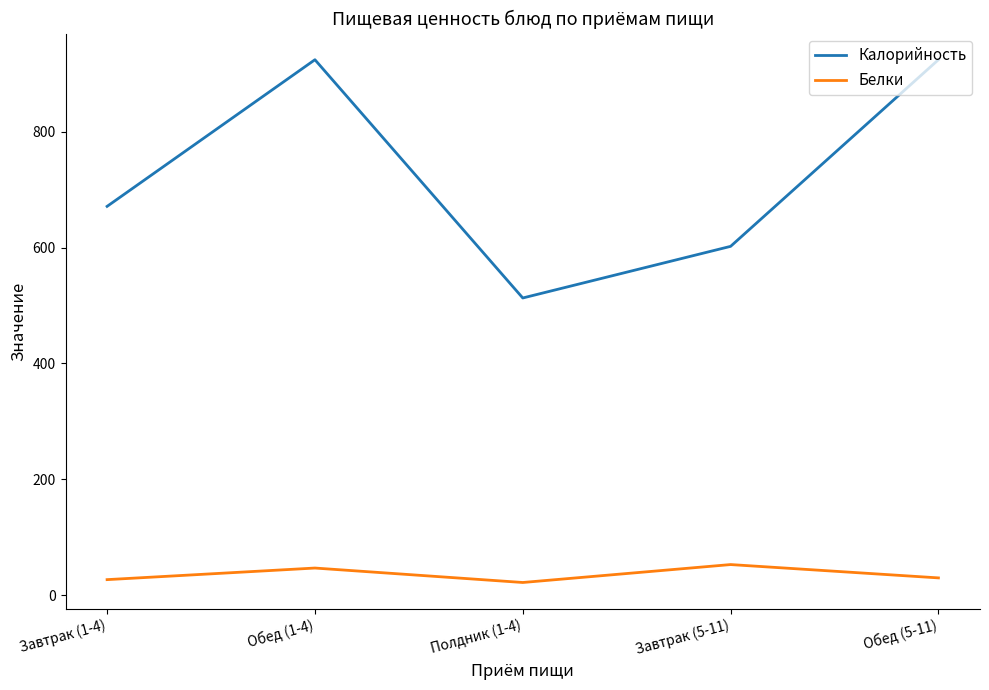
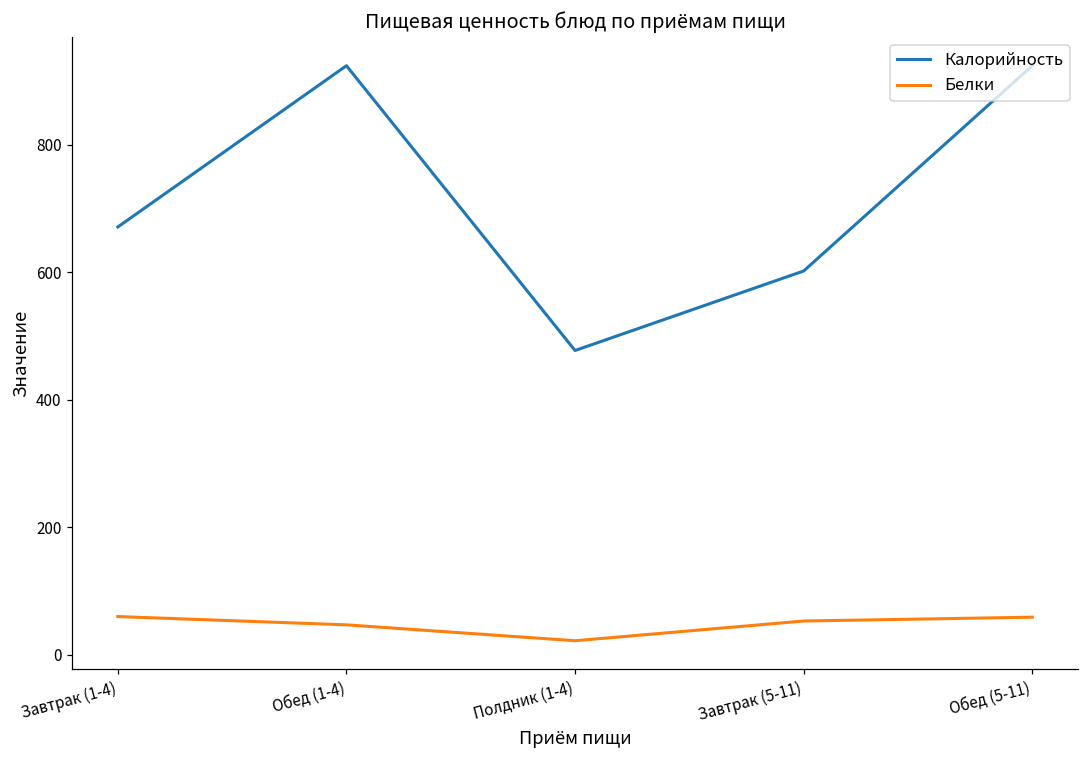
  {
    "Калорийность": {
      "Завтрак (1-4)": 670,
      "Обед (1-4)": 920,
-     "Полдник (1-4)": 510,
+     "Полдник (1-4)": 480,
      "Завтрак (5-11)": 600
    },
    "Белки": {
-     "Завтрак (1-4)": 30,
+     "Завтрак (1-4)": 60,
      "Обед (1-4)": 50,
      "Полдник (1-4)": 20,
      "Завтрак (5-11)": 50,
-     "Обед (5-11)": 30
+     "Обед (5-11)": 60
    }
  }
